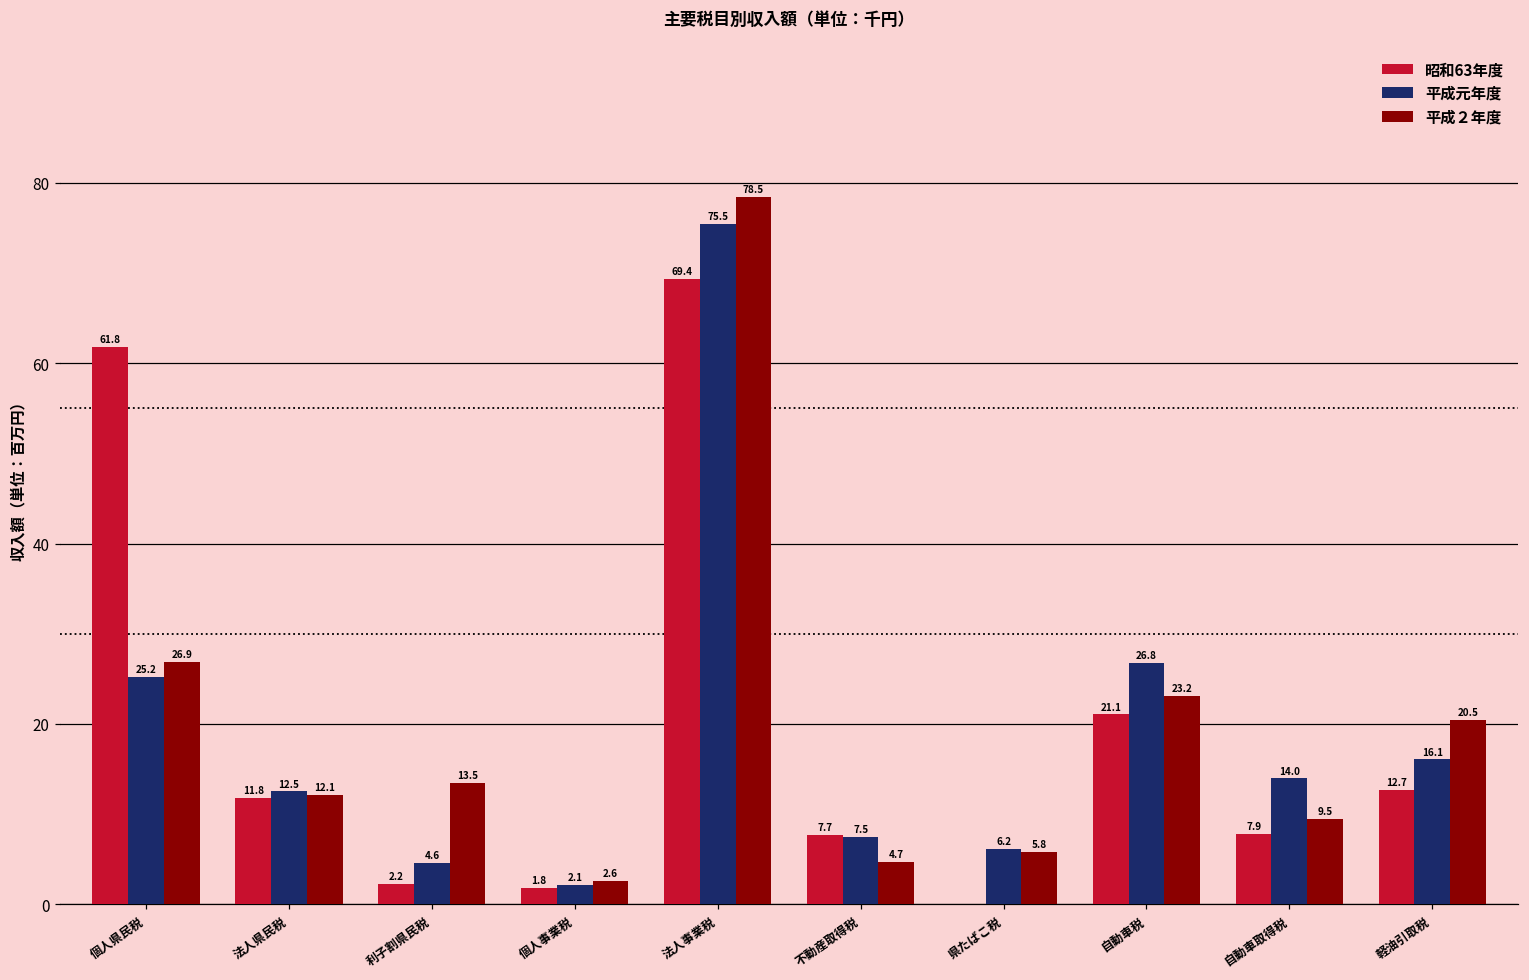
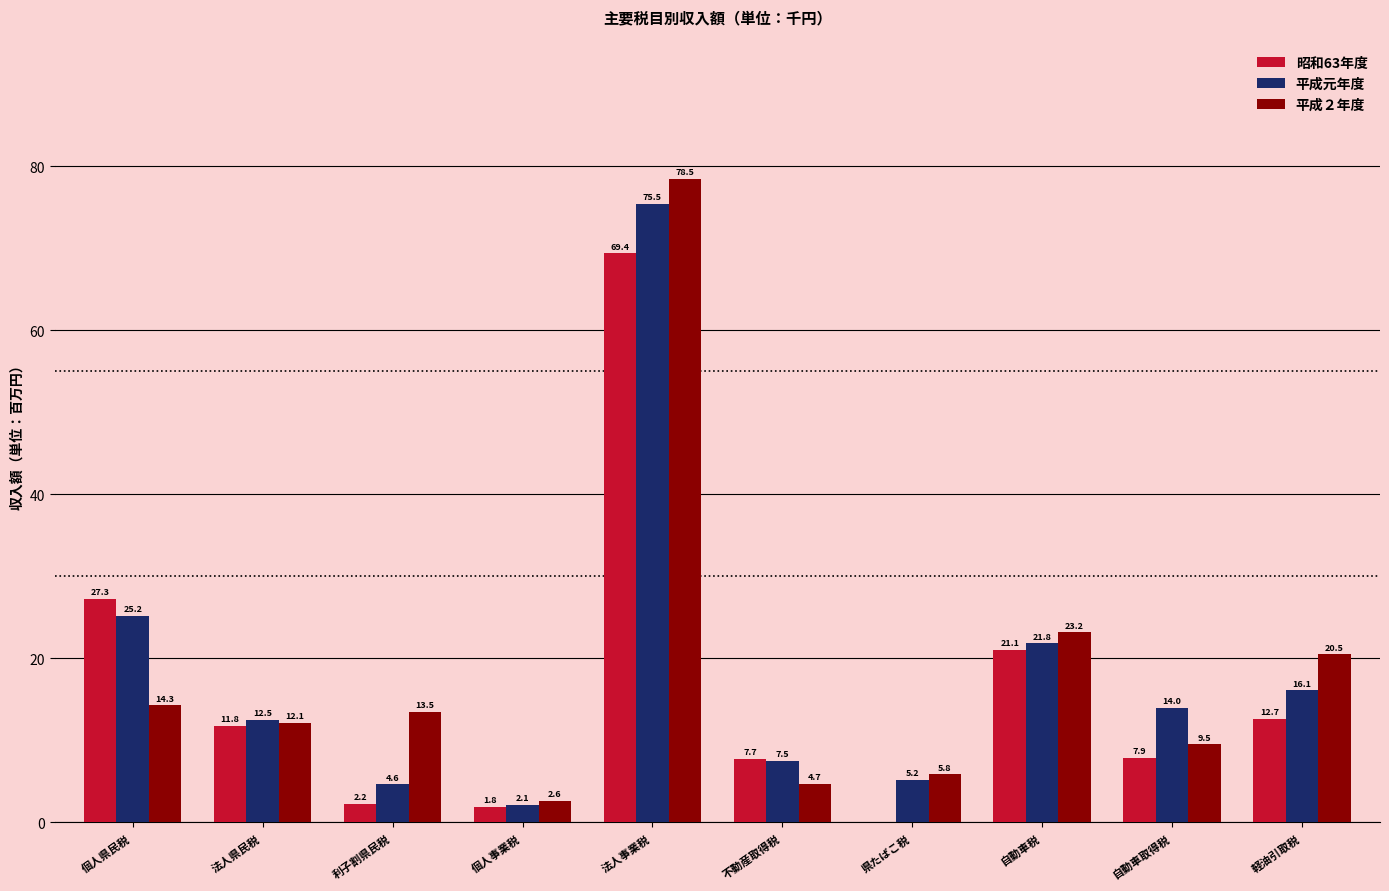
  {
    "昭和63年度": {
-     "個人県民税": 61.8,
+     "個人県民税": 27.3,
      "法人県民税": 11.8,
      "利子割県民税": 2.2,
      "個人事業税": 1.8,
      "法人事業税": 69.4,
      "不動産取得税": 7.7,
      "自動車税": 21.1,
      "自動車取得税": 7.9,
      "軽油引取税": 12.7
    },
    "平成元年度": {
      "個人県民税": 25.2,
      "法人県民税": 12.5,
      "利子割県民税": 4.6,
      "個人事業税": 2.1,
      "法人事業税": 75.5,
      "不動産取得税": 7.5,
-     "県たばこ税": 6.2,
-     "自動車税": 26.8,
+     "県たばこ税": 5.2,
+     "自動車税": 21.8,
      "自動車取得税": 14.0,
      "軽油引取税": 16.1
    },
    "平成２年度": {
-     "個人県民税": 26.9,
+     "個人県民税": 14.3,
      "法人県民税": 12.1,
      "利子割県民税": 13.5,
      "個人事業税": 2.6,
      "法人事業税": 78.5,
      "不動産取得税": 4.7,
      "県たばこ税": 5.8,
      "自動車税": 23.2,
      "自動車取得税": 9.5,
      "軽油引取税": 20.5
    }
  }
